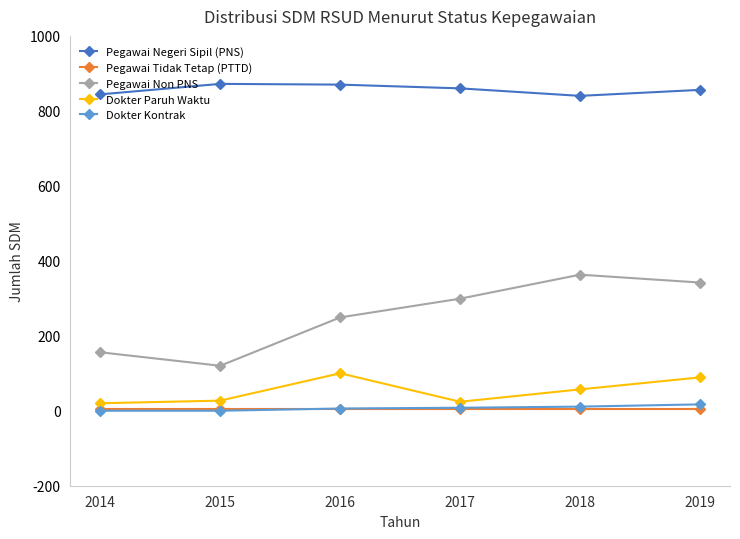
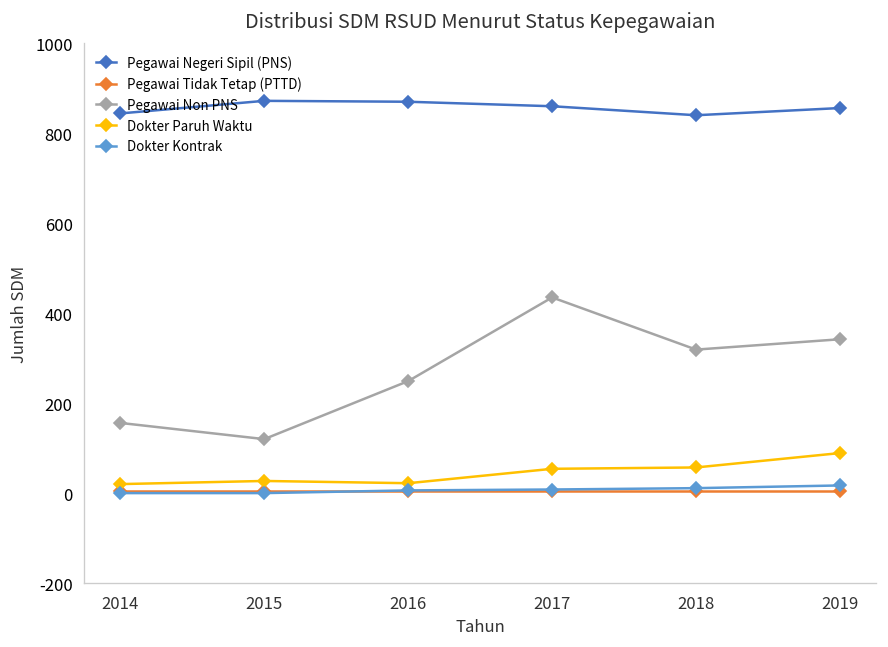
  {
    "Pegawai Tidak Tetap (PTTD)": {
      "2019": 10
    },
    "Pegawai Non PNS": {
      "2014": 160,
      "2015": 120,
      "2016": 250,
-     "2017": 300,
-     "2018": 360,
+     "2017": 440,
+     "2018": 320,
      "2019": 340
    },
    "Dokter Paruh Waktu": {
      "2014": 20,
      "2015": 30,
-     "2016": 100,
-     "2017": 20,
+     "2016": 20,
+     "2017": 50,
      "2018": 60,
      "2019": 90
    }
  }
